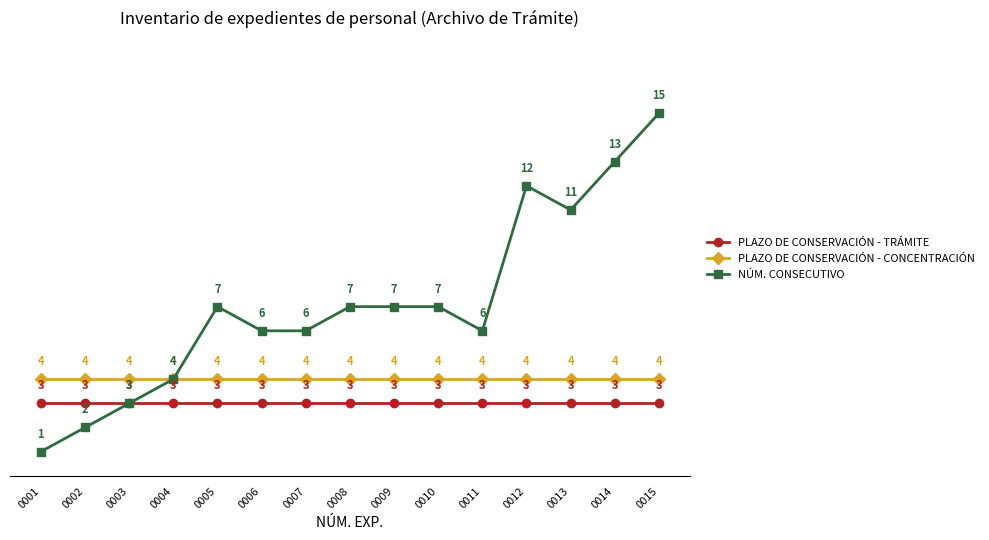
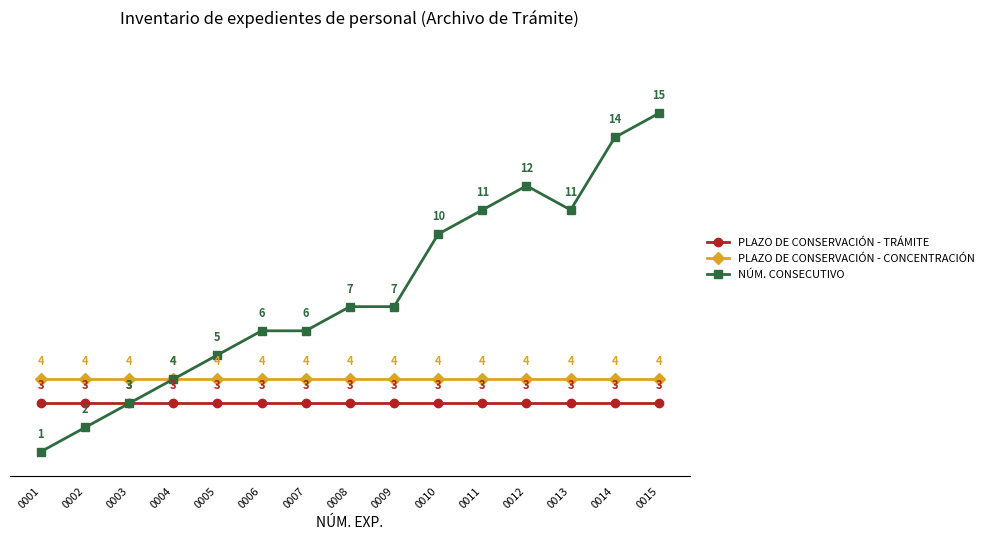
  {
    "PLAZO DE CONSERVACIÓN - CONCENTRACIÓN": {
      "0001": 4,
      "0002": 4,
      "0003": 4,
      "0006": 4,
      "0007": 4,
      "0008": 4,
      "0009": 4,
      "0010": 4,
      "0011": 4,
      "0012": 4,
      "0013": 4,
      "0014": 4,
      "0015": 4
    },
    "NÚM. CONSECUTIVO": {
      "0001": 1,
-     "0005": 7,
+     "0005": 5,
      "0006": 6,
      "0007": 6,
      "0008": 7,
      "0009": 7,
-     "0010": 7,
-     "0011": 6,
+     "0010": 10,
+     "0011": 11,
      "0012": 12,
      "0013": 11,
-     "0014": 13,
+     "0014": 14,
      "0015": 15
    }
  }
